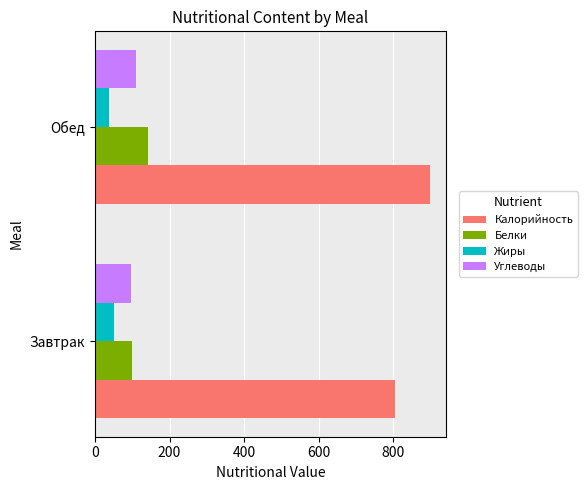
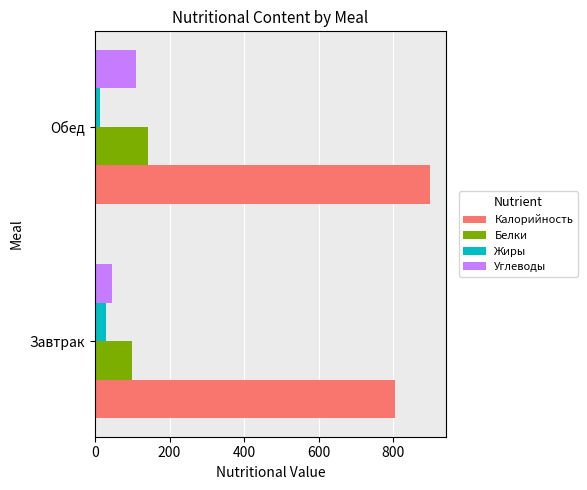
  {
    "Калорийность": {
      "Обед": 900,
      "Завтрак": 810
    },
    "Белки": {
      "Обед": 140,
      "Завтрак": 100
    },
    "Жиры": {
-     "Обед": 40,
-     "Завтрак": 50
+     "Обед": 10,
+     "Завтрак": 30
    },
    "Углеводы": {
      "Обед": 110,
-     "Завтрак": 100
+     "Завтрак": 50
    }
  }
